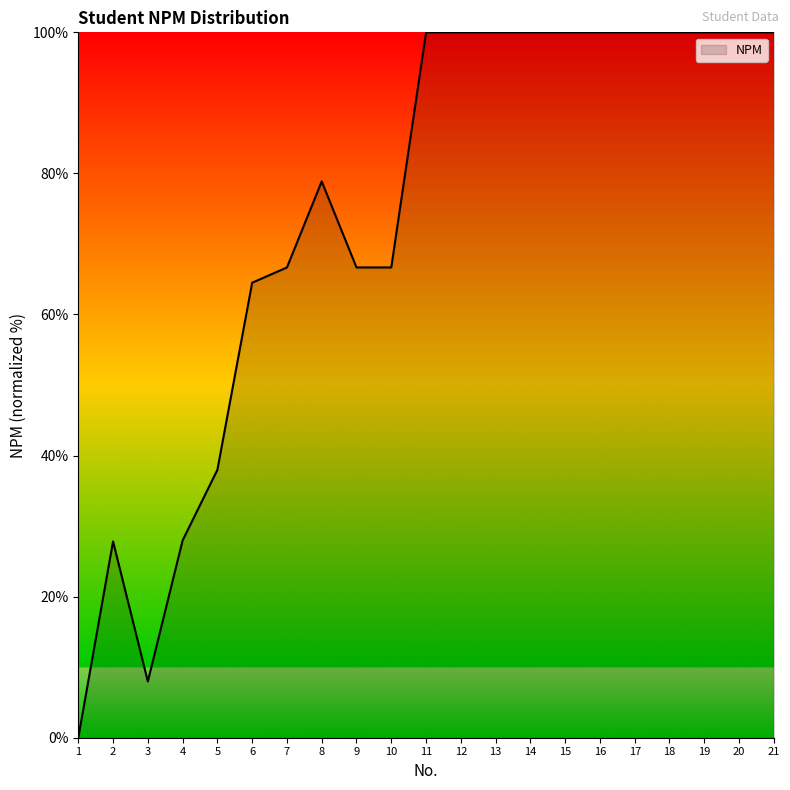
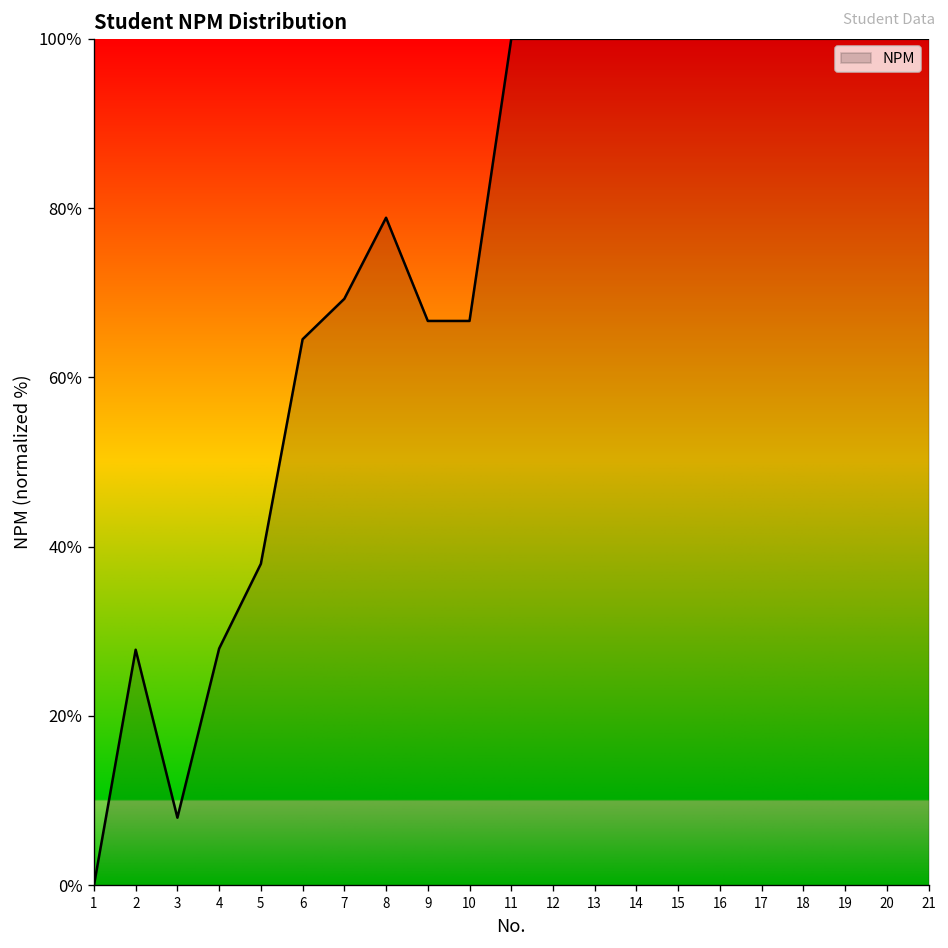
  {
    "1": "0%",
    "2": "28%",
    "3": "8%",
    "4": "28%",
    "5": "38%",
    "6": "65%",
-   "7": "67%",
+   "7": "69%",
    "8": "79%",
    "9": "67%",
    "10": "67%",
    "11": "100%",
    "12": "100%",
    "13": "100%",
    "14": "100%",
    "15": "100%",
    "16": "100%",
    "17": "100%",
    "18": "100%",
    "19": "100%",
    "20": "100%",
    "21": "100%"
  }
